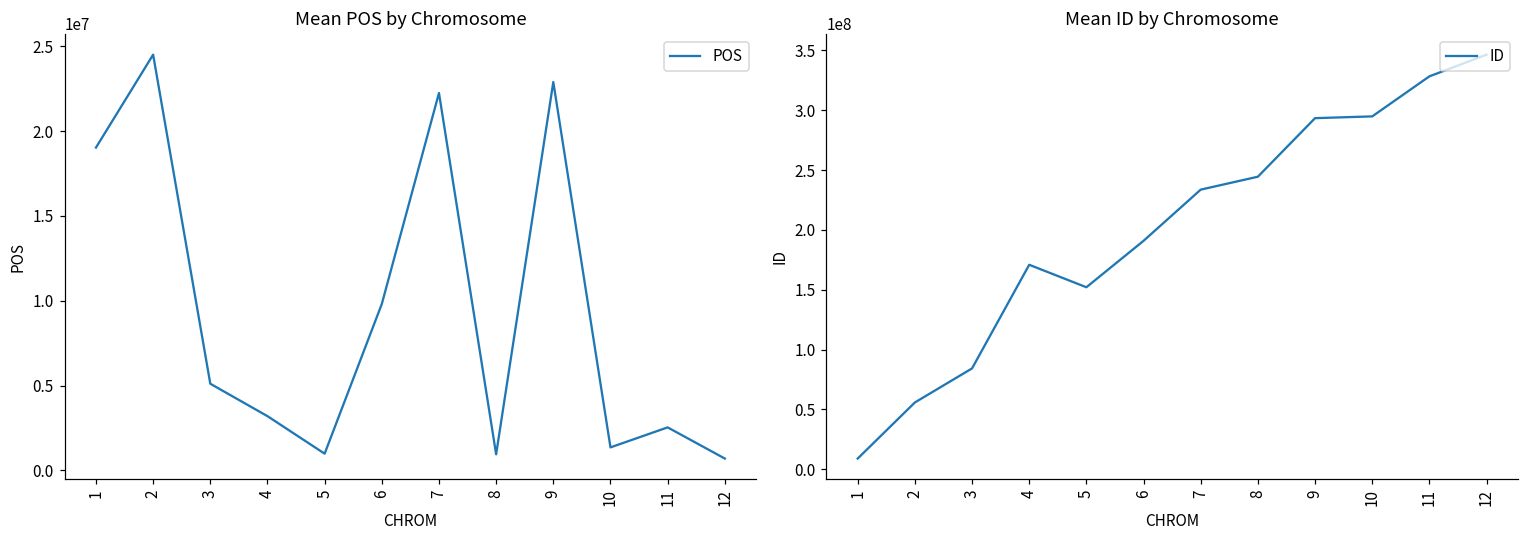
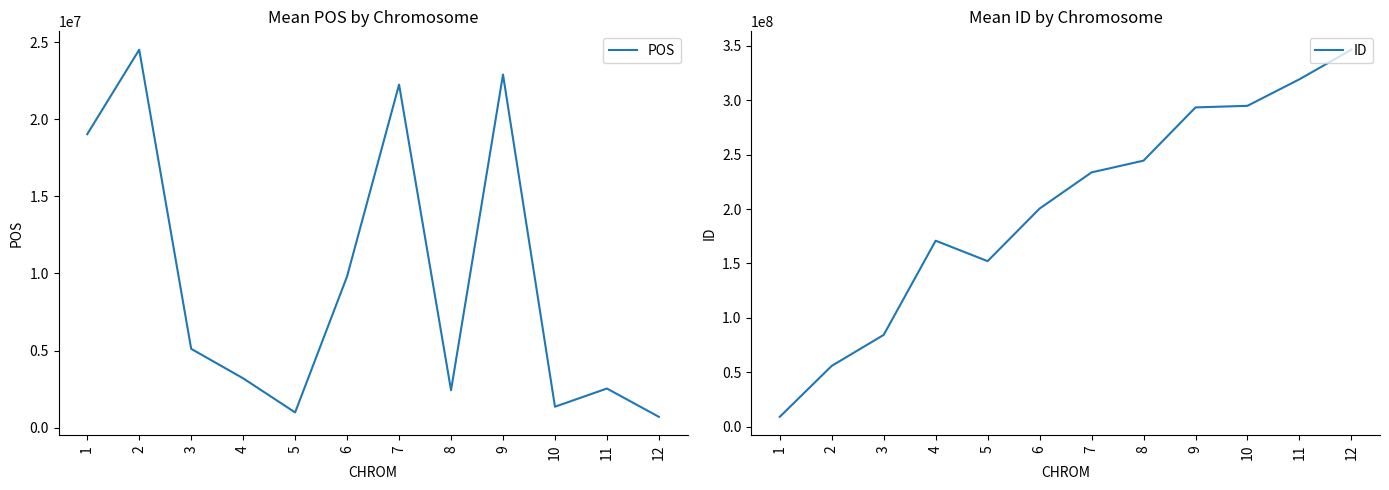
  {
    "Mean POS by Chromosome": {
      "1": 19000000,
      "2": 24500000,
      "3": 5100000,
      "4": 3200000,
      "5": 1000000,
      "6": 9800000,
      "7": 22200000,
-     "8": 900000,
+     "8": 2400000,
      "9": 22900000,
      "10": 1400000,
      "11": 2500000,
      "12": 700000
    },
    "Mean ID by Chromosome": {
      "1": 9000000,
      "2": 56000000,
      "3": 84000000,
      "4": 171000000,
      "5": 152000000,
-     "6": 191000000,
+     "6": 200000000,
      "7": 234000000,
      "8": 244000000,
      "9": 293000000,
      "10": 295000000,
-     "11": 328000000
+     "11": 319000000
    }
  }
